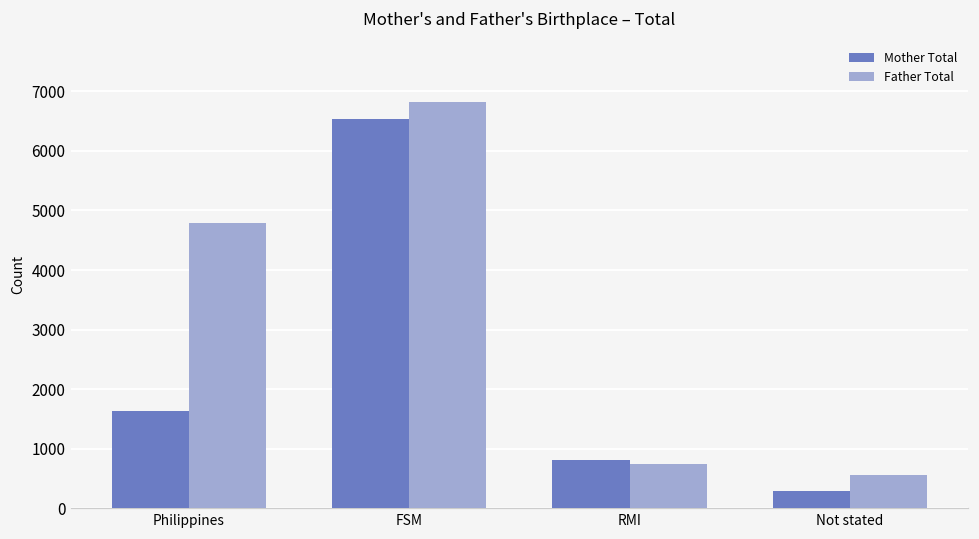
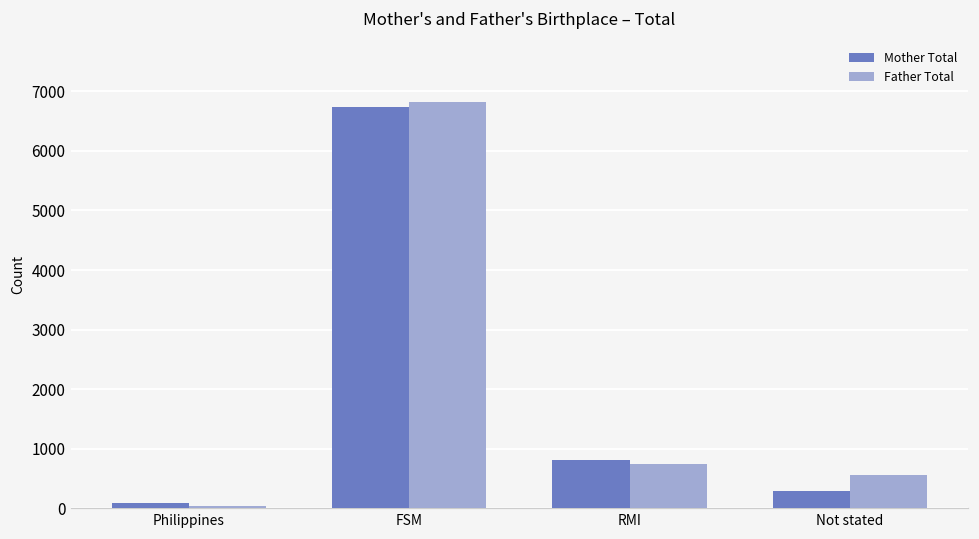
  {
    "Mother Total": {
-     "Philippines": 1600,
-     "FSM": 6500,
+     "Philippines": 100,
+     "FSM": 6700,
      "RMI": 800,
      "Not stated": 300
    },
    "Father Total": {
-     "Philippines": 4800,
+     "Philippines": 0,
      "FSM": 6800,
      "RMI": 700,
      "Not stated": 600
    }
  }
